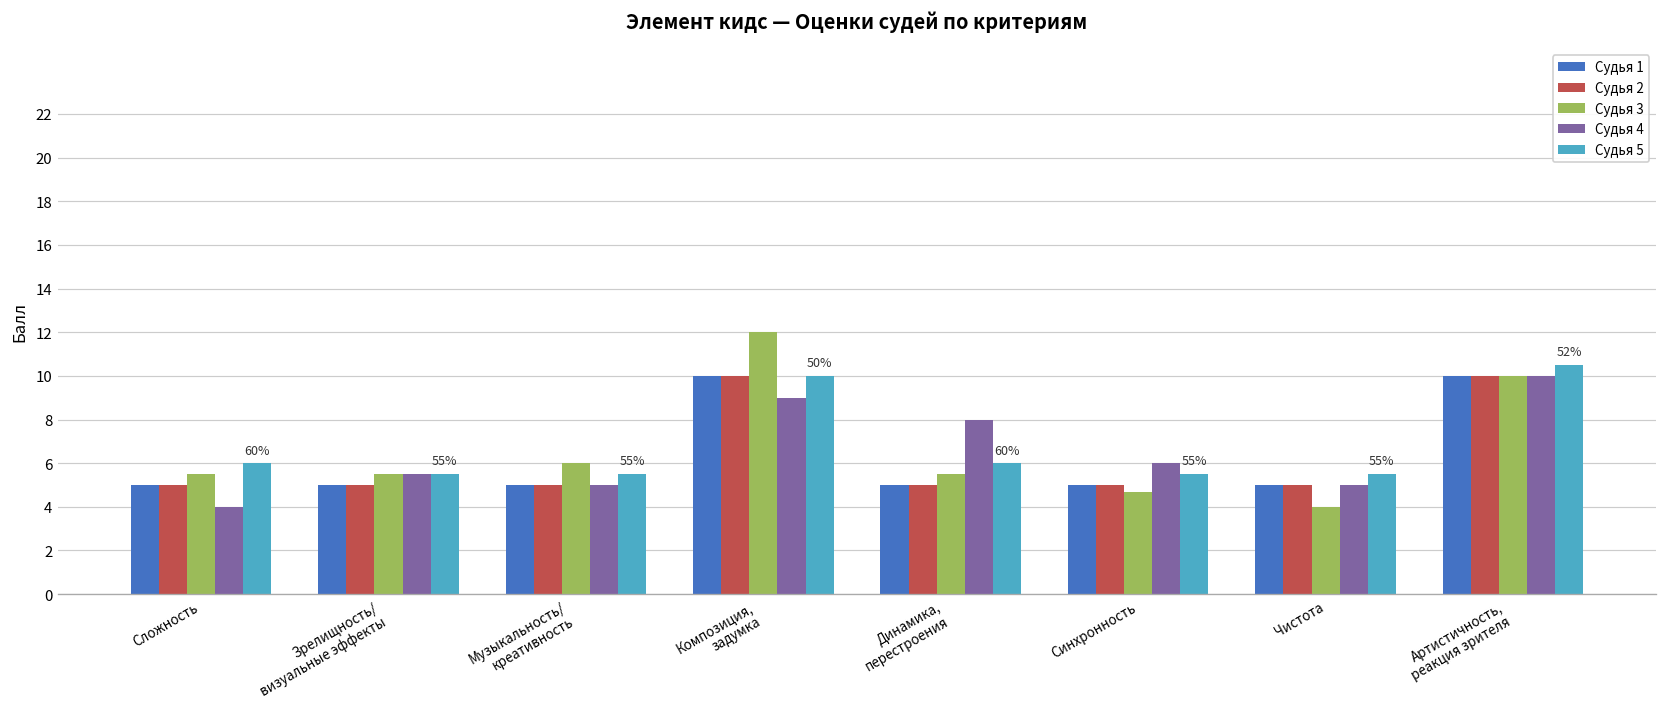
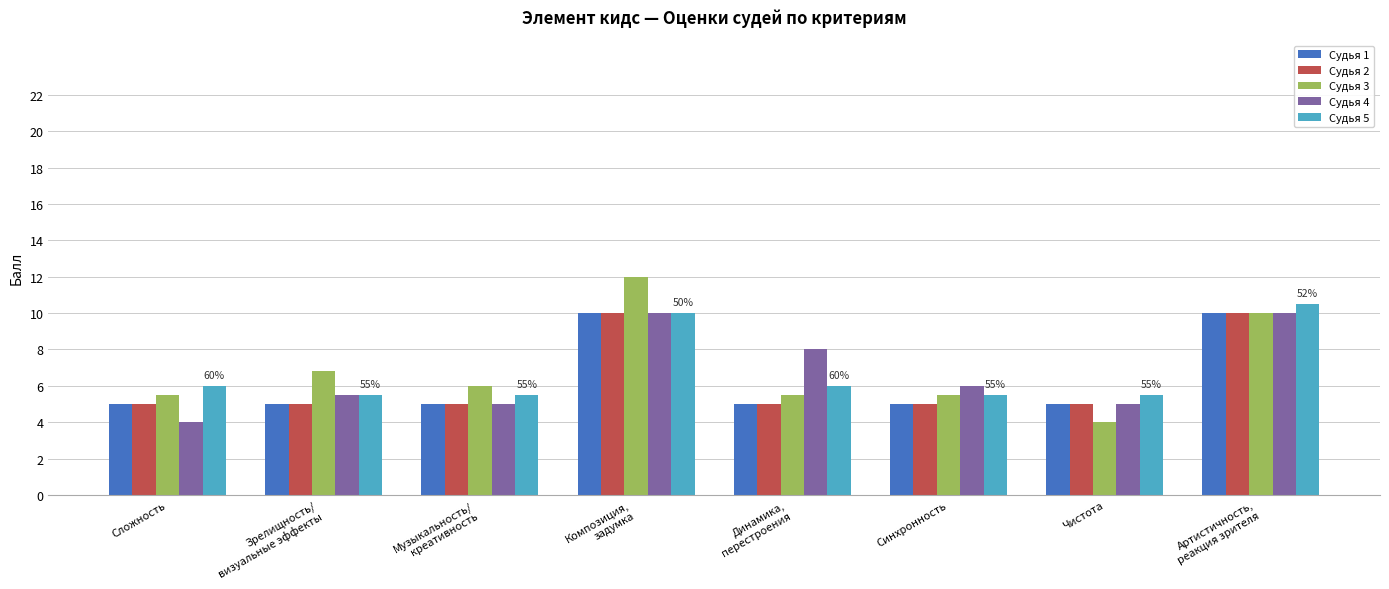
  {
    "Судья 2": {
      "Сложность": 5.0,
      "Зрелищность/ визуальные эффекты": 5.0,
      "Музыкальность/ креативность": 5.0,
      "Композиция, задумка": 10.0,
      "Динамика, перестроения": 5.0,
      "Синхронность": 5.0,
      "Чистота": 5.0,
      "Артистичность, реакция зрителя": 10.0
    },
    "Судья 3": {
      "Сложность": 5.5,
-     "Зрелищность/ визуальные эффекты": 5.5,
+     "Зрелищность/ визуальные эффекты": 6.8,
      "Музыкальность/ креативность": 6.0,
      "Композиция, задумка": 12.0,
      "Динамика, перестроения": 5.5,
-     "Синхронность": 4.7,
+     "Синхронность": 5.5,
      "Чистота": 4.0,
      "Артистичность, реакция зрителя": 10.0
    },
    "Судья 4": {
      "Сложность": 4,
      "Зрелищность/ визуальные эффекты": 5.5,
      "Музыкальность/ креативность": 5,
-     "Композиция, задумка": 9,
+     "Композиция, задумка": 10,
      "Динамика, перестроения": 8,
      "Синхронность": 6,
      "Чистота": 5,
      "Артистичность, реакция зрителя": 10
    }
  }
